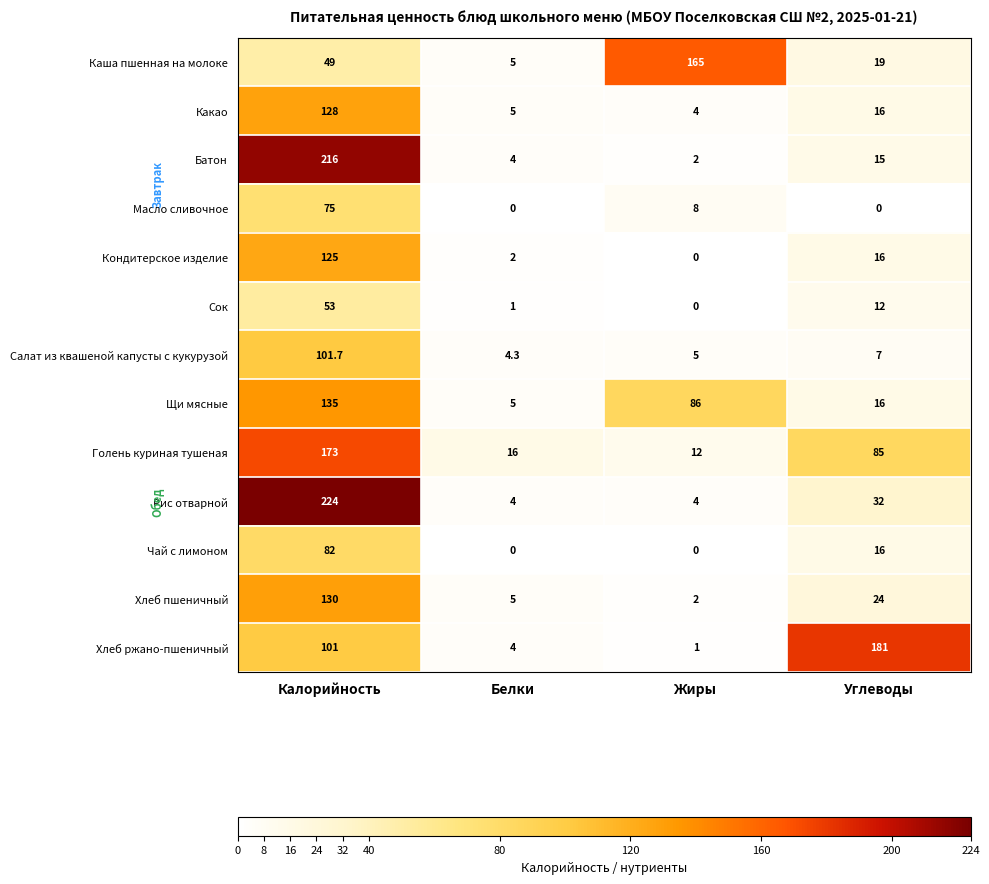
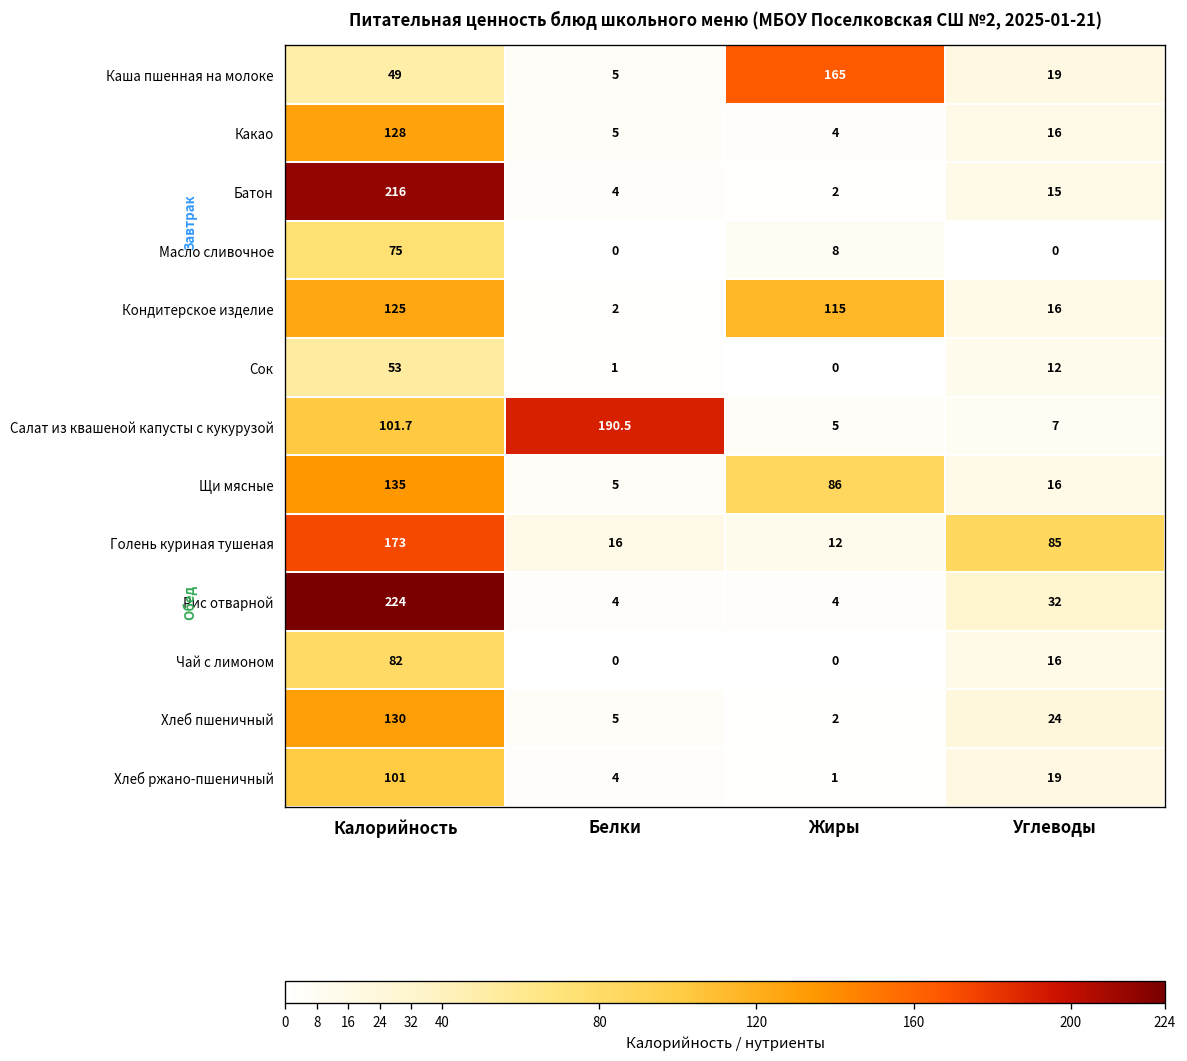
  {
    "Каша пшенная на молоке": {
      "Калорийность": 49,
      "Белки": 5,
      "Жиры": 165,
      "Углеводы": 19
    },
    "Какао": {
      "Калорийность": 128,
      "Белки": 5,
      "Жиры": 4,
      "Углеводы": 16
    },
    "Батон": {
      "Калорийность": 216,
      "Белки": 4,
      "Жиры": 2,
      "Углеводы": 15
    },
    "Масло сливочное": {
      "Калорийность": 75,
      "Белки": 0,
      "Жиры": 8,
      "Углеводы": 0
    },
    "Кондитерское изделие": {
      "Калорийность": 125,
      "Белки": 2,
-     "Жиры": 0,
+     "Жиры": 115,
      "Углеводы": 16
    },
    "Сок": {
      "Калорийность": 53,
      "Белки": 1,
      "Жиры": 0,
      "Углеводы": 12
    },
    "Салат из квашеной капусты с кукурузой": {
      "Калорийность": 101.7,
-     "Белки": 4.3,
+     "Белки": 190.5,
      "Жиры": 5,
      "Углеводы": 7
    },
    "Щи мясные": {
      "Калорийность": 135,
      "Белки": 5,
      "Жиры": 86,
      "Углеводы": 16
    },
    "Голень куриная тушеная": {
      "Калорийность": 173,
      "Белки": 16,
      "Жиры": 12,
      "Углеводы": 85
    },
    "Рис отварной": {
      "Калорийность": 224,
      "Белки": 4,
      "Жиры": 4,
      "Углеводы": 32
    },
    "Чай с лимоном": {
      "Калорийность": 82,
      "Белки": 0,
      "Жиры": 0,
      "Углеводы": 16
    },
    "Хлеб пшеничный": {
      "Калорийность": 130,
      "Белки": 5,
      "Жиры": 2,
      "Углеводы": 24
    },
    "Хлеб ржано-пшеничный": {
      "Калорийность": 101,
      "Белки": 4,
      "Жиры": 1,
-     "Углеводы": 181
+     "Углеводы": 19
    }
  }
